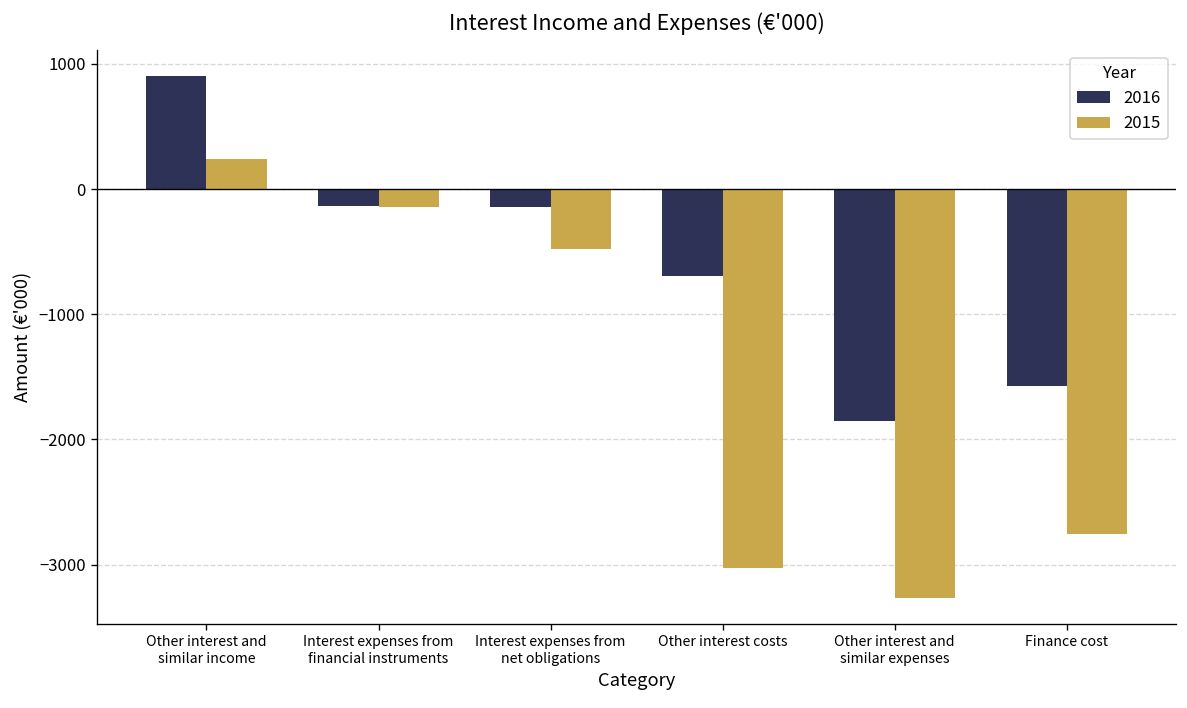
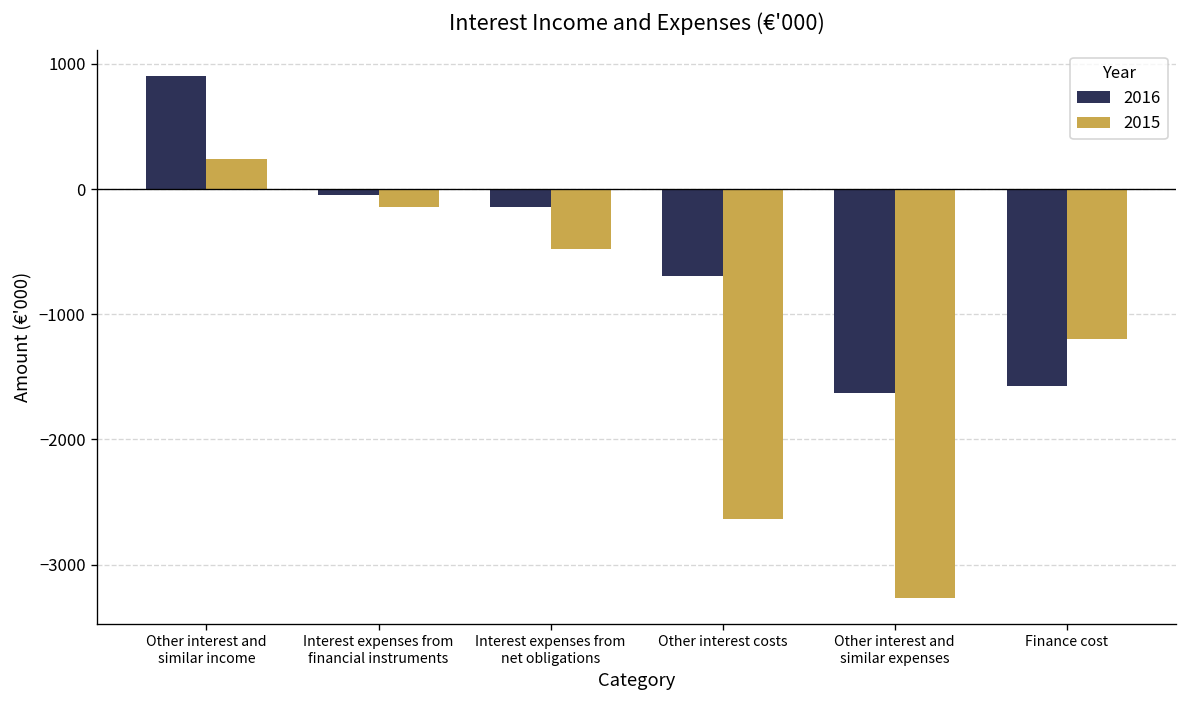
  {
    "2016": {
      "Other interest and similar income": 910,
-     "Interest expenses from financial instruments": -130,
+     "Interest expenses from financial instruments": -50,
      "Interest expenses from net obligations": -150,
      "Other interest costs": -690,
-     "Other interest and similar expenses": -1850,
+     "Other interest and similar expenses": -1630,
      "Finance cost": -1570
    },
    "2015": {
      "Other interest and similar income": 240,
      "Interest expenses from financial instruments": -150,
      "Interest expenses from net obligations": -480,
-     "Other interest costs": -3030,
+     "Other interest costs": -2640,
      "Other interest and similar expenses": -3260,
-     "Finance cost": -2750
+     "Finance cost": -1200
    }
  }
